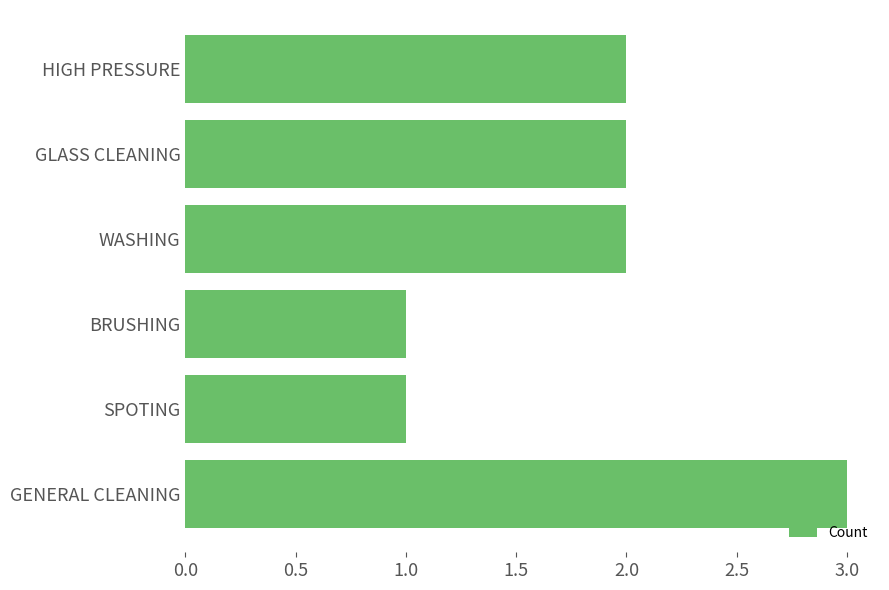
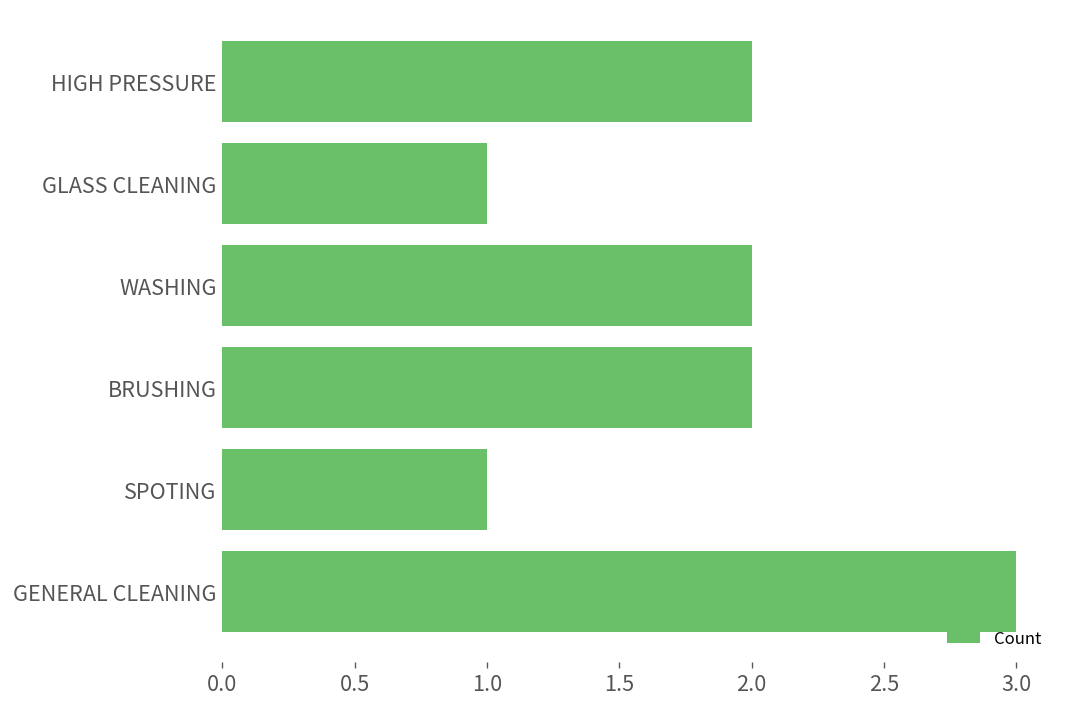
  {
    "HIGH PRESSURE": 2,
-   "GLASS CLEANING": 2,
+   "GLASS CLEANING": 1,
    "WASHING": 2,
-   "BRUSHING": 1,
+   "BRUSHING": 2,
    "SPOTING": 1,
    "GENERAL CLEANING": 3
  }
